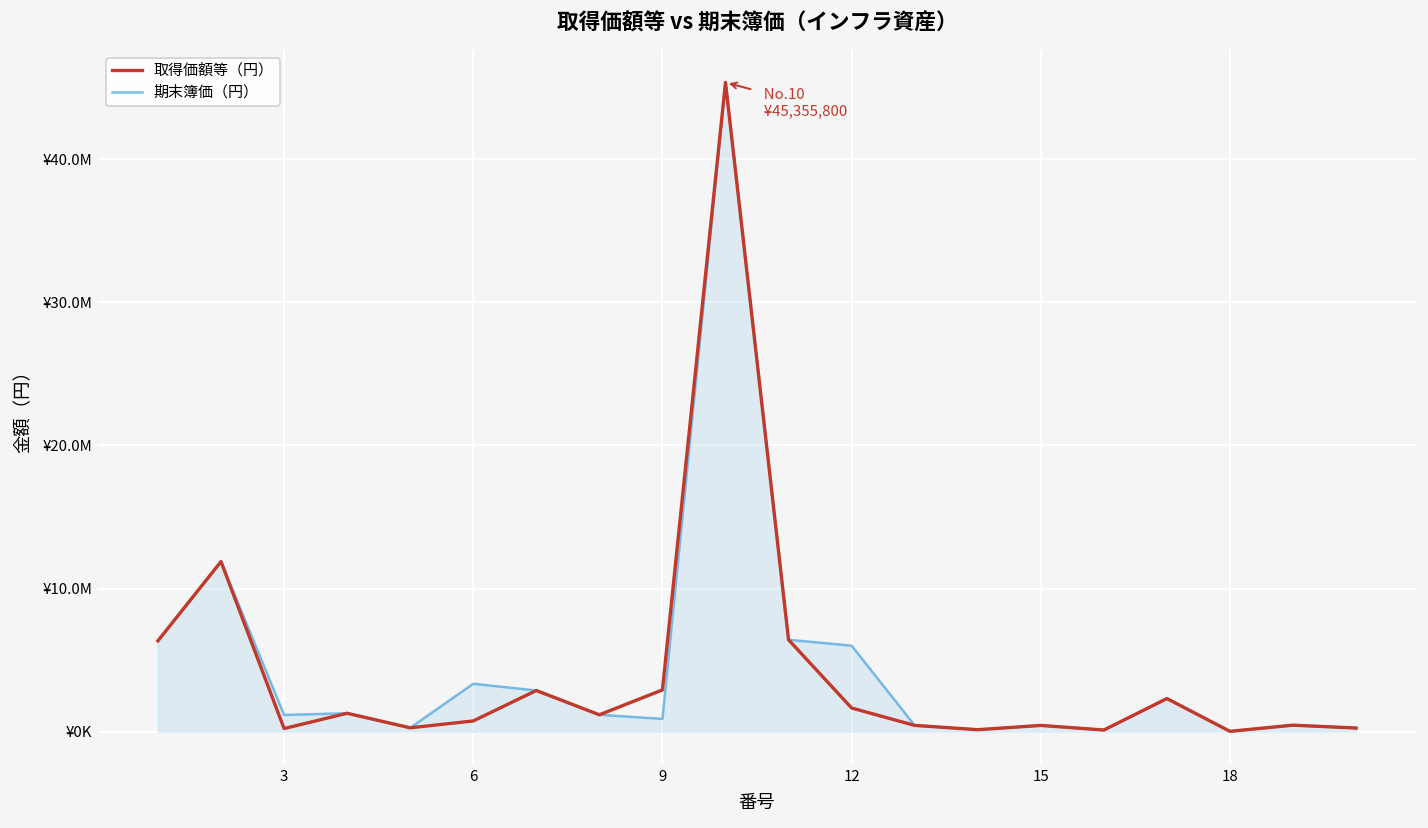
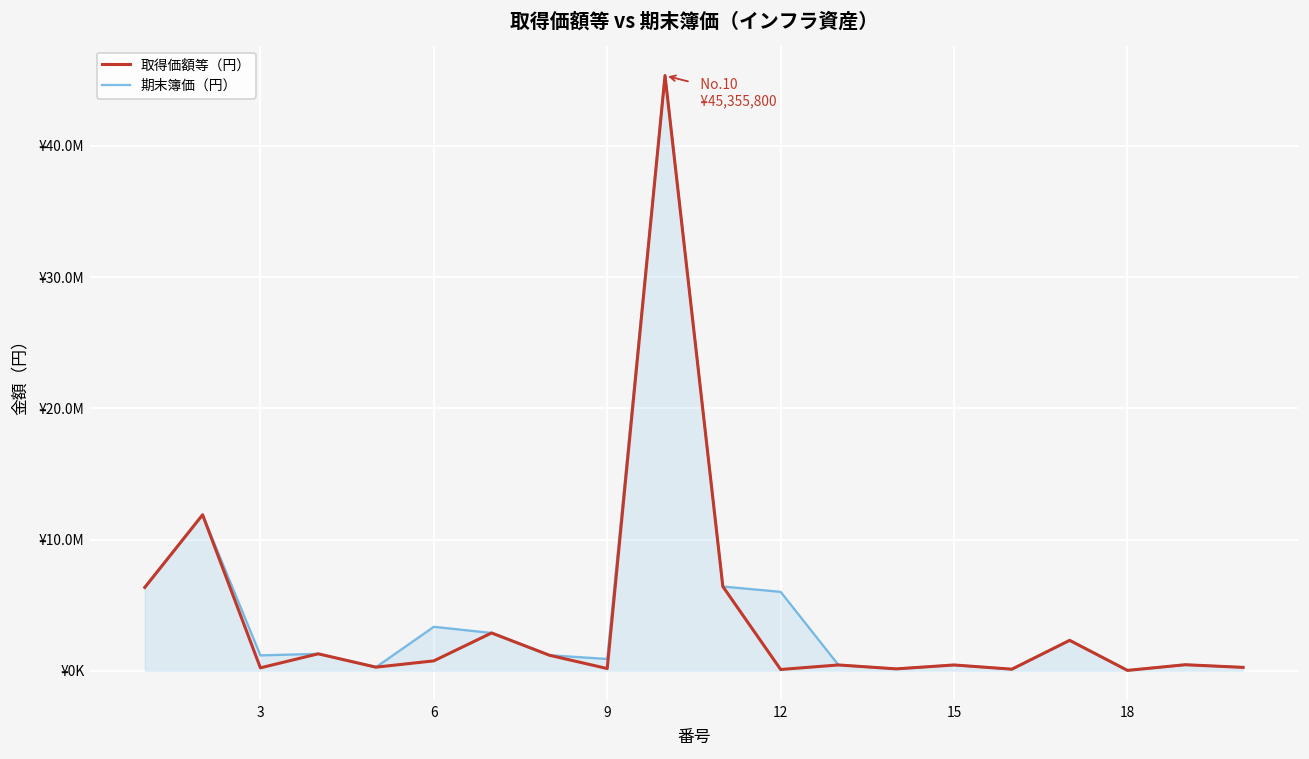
  {
    "取得価額等（円）": {
      "3": "¥200000",
      "6": "¥800000",
-     "9": "¥2900000",
-     "12": "¥1700000"
+     "9": "¥200000",
+     "12": "¥100000"
    },
    "期末簿価（円）": {
      "3": "¥1200000",
      "6": "¥3300000",
      "9": "¥900000",
      "12": "¥6000000"
    }
  }
